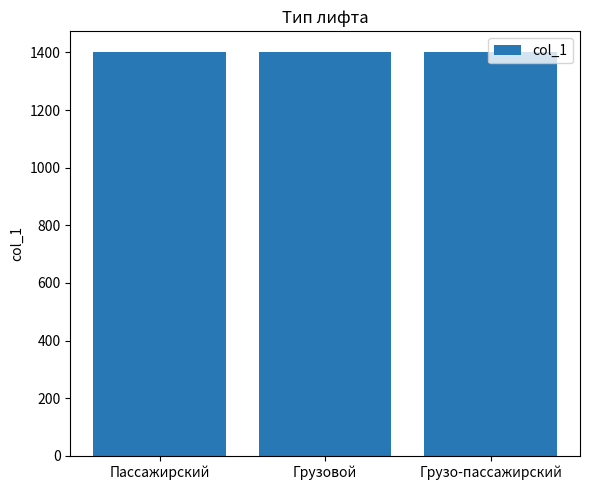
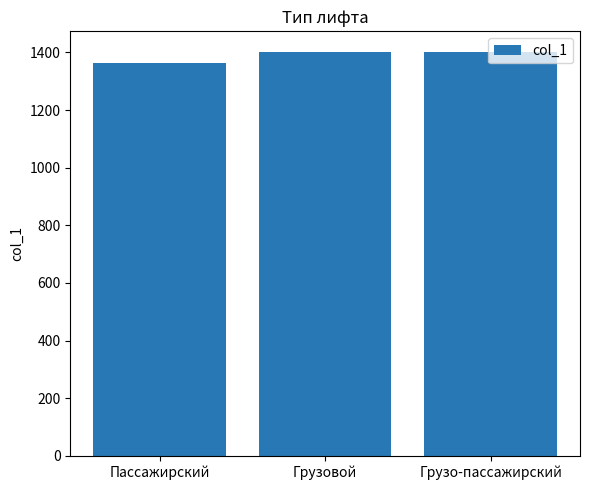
  {
-   "Пассажирский": 1400,
+   "Пассажирский": 1360,
    "Грузовой": 1400
  }
